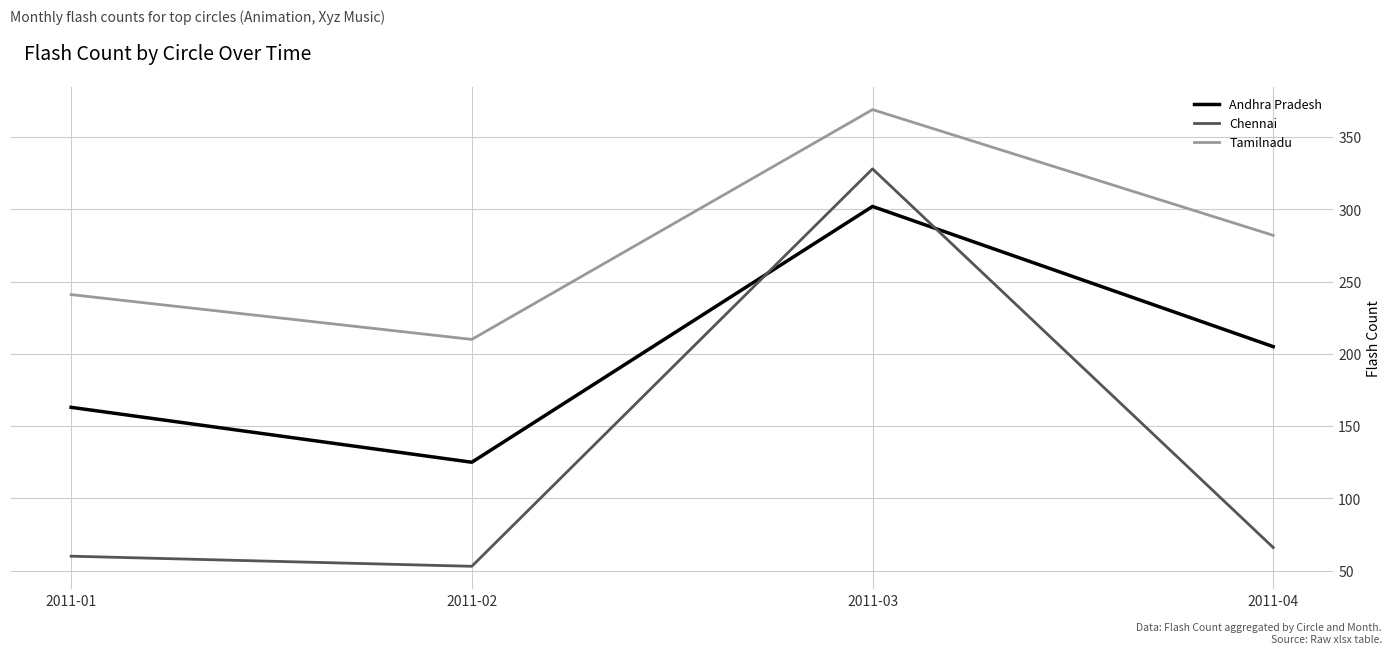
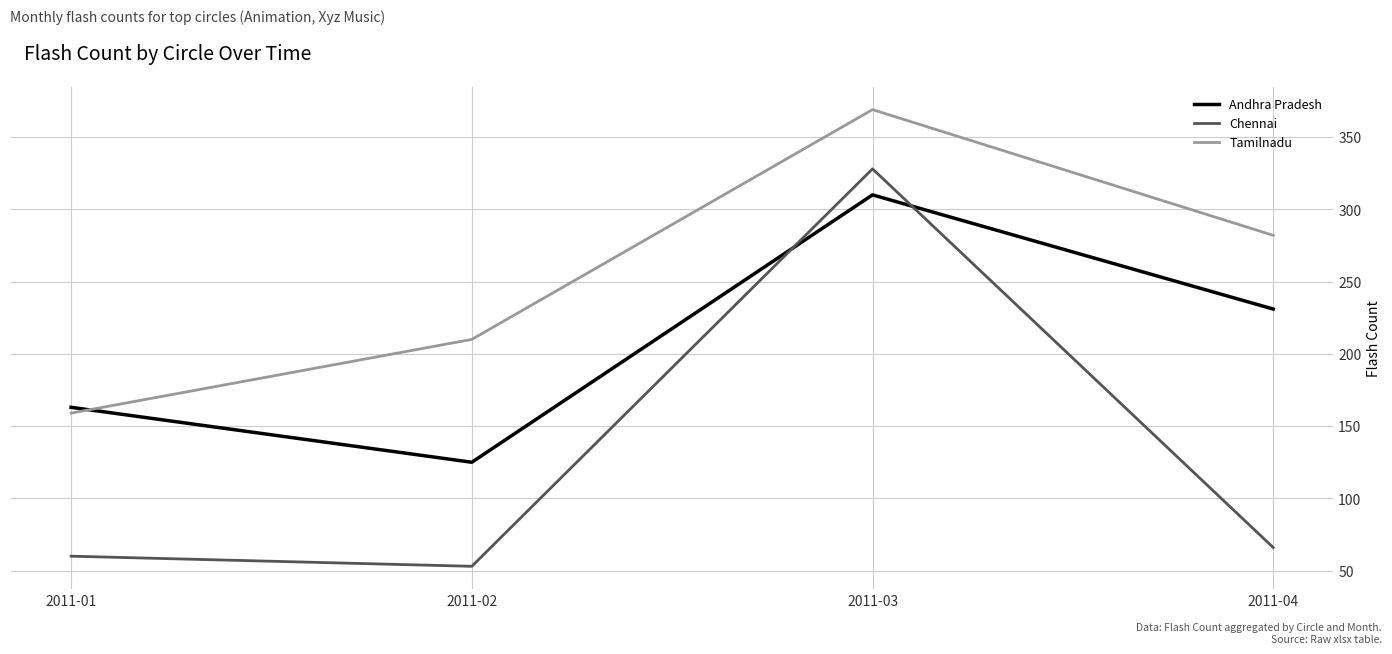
  {
    "Andhra Pradesh": {
      "2011-01": 163,
      "2011-02": 125,
-     "2011-03": 302,
-     "2011-04": 205
+     "2011-03": 310,
+     "2011-04": 231
    },
    "Chennai": {
      "2011-01": 60,
      "2011-02": 53,
      "2011-03": 328,
      "2011-04": 66
    },
    "Tamilnadu": {
-     "2011-01": 241,
+     "2011-01": 159,
      "2011-02": 210,
      "2011-03": 369,
      "2011-04": 282
    }
  }
